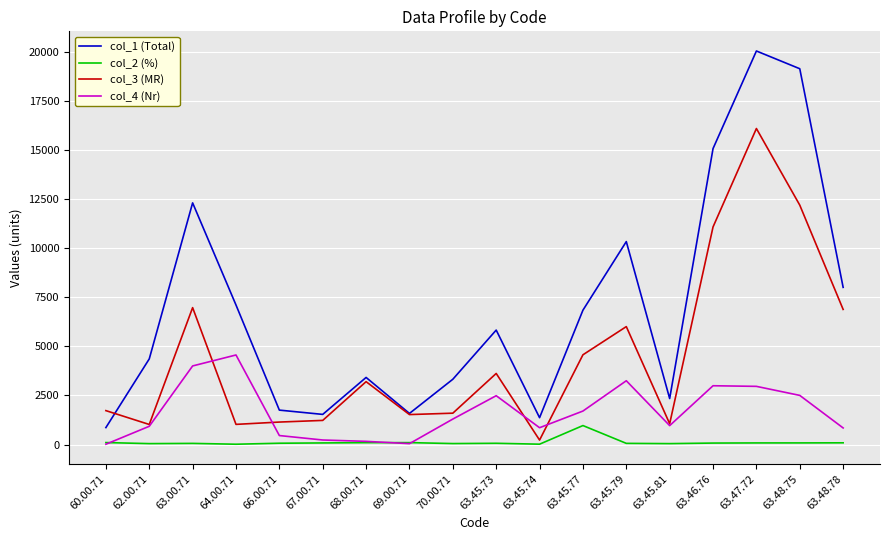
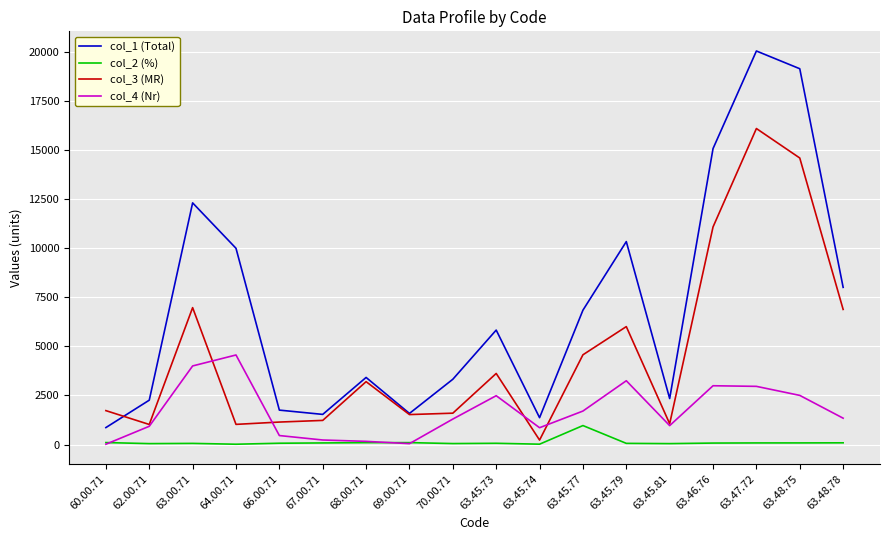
  {
    "col_1 (Total)": {
      "60.00.71": 900,
-     "62.00.71": 4400,
+     "62.00.71": 2300,
      "63.00.71": 12300,
-     "64.00.71": 7100,
+     "64.00.71": 10000,
      "66.00.71": 1800,
      "67.00.71": 1500,
      "68.00.71": 3400,
      "70.00.71": 3300,
      "63.45.73": 5800,
      "63.45.74": 1400,
      "63.45.77": 6800,
      "63.45.79": 10300,
      "63.45.81": 2300,
      "63.46.76": 15100,
      "63.47.72": 20000,
      "63.48.75": 19100,
      "63.48.78": 8000
    },
    "col_2 (%)": {
      "62.00.71": 0,
      "63.00.71": 100,
      "64.00.71": 0,
      "66.00.71": 100,
      "67.00.71": 100,
      "70.00.71": 0,
      "63.45.73": 100,
      "63.45.74": 0,
      "63.45.77": 1000,
      "63.45.79": 100,
      "63.45.81": 0,
      "63.46.76": 100,
      "63.47.72": 100,
      "63.48.75": 100,
      "63.48.78": 100
    },
    "col_3 (MR)": {
      "60.00.71": 1700,
      "63.00.71": 7000,
      "64.00.71": 1000,
      "66.00.71": 1100,
      "67.00.71": 1200,
      "68.00.71": 3200,
      "70.00.71": 1600,
      "63.45.73": 3600,
      "63.45.74": 200,
      "63.45.77": 4600,
      "63.45.79": 6000,
      "63.46.76": 11100,
      "63.47.72": 16100,
-     "63.48.75": 12200,
+     "63.48.75": 14600,
      "63.48.78": 6900
    },
    "col_4 (Nr)": {
      "63.00.71": 4000,
      "64.00.71": 4600,
      "66.00.71": 500,
      "67.00.71": 200,
      "70.00.71": 1300,
      "63.45.73": 2500,
      "63.45.74": 900,
      "63.45.77": 1700,
      "63.45.79": 3200,
      "63.46.76": 3000,
      "63.47.72": 3000,
      "63.48.75": 2500,
-     "63.48.78": 800
+     "63.48.78": 1300
    }
  }
